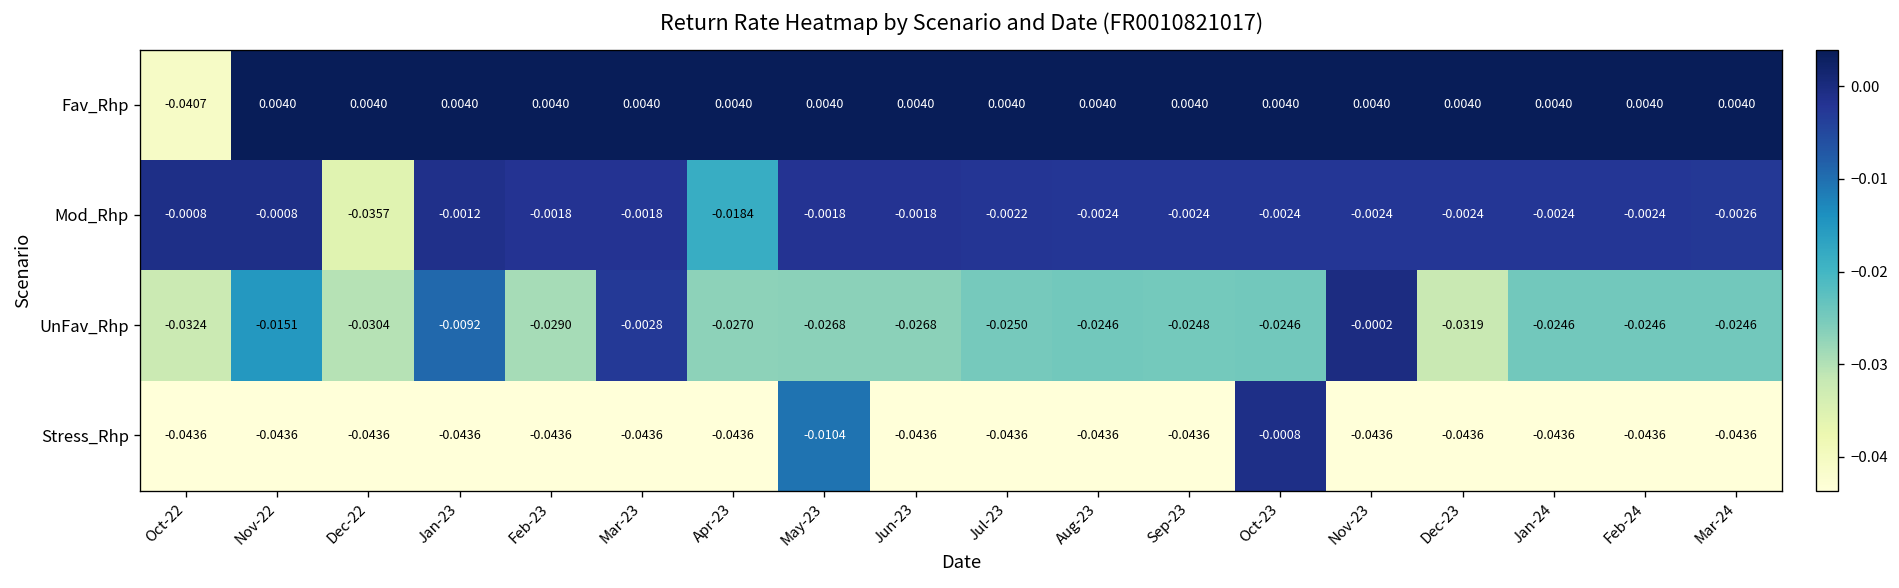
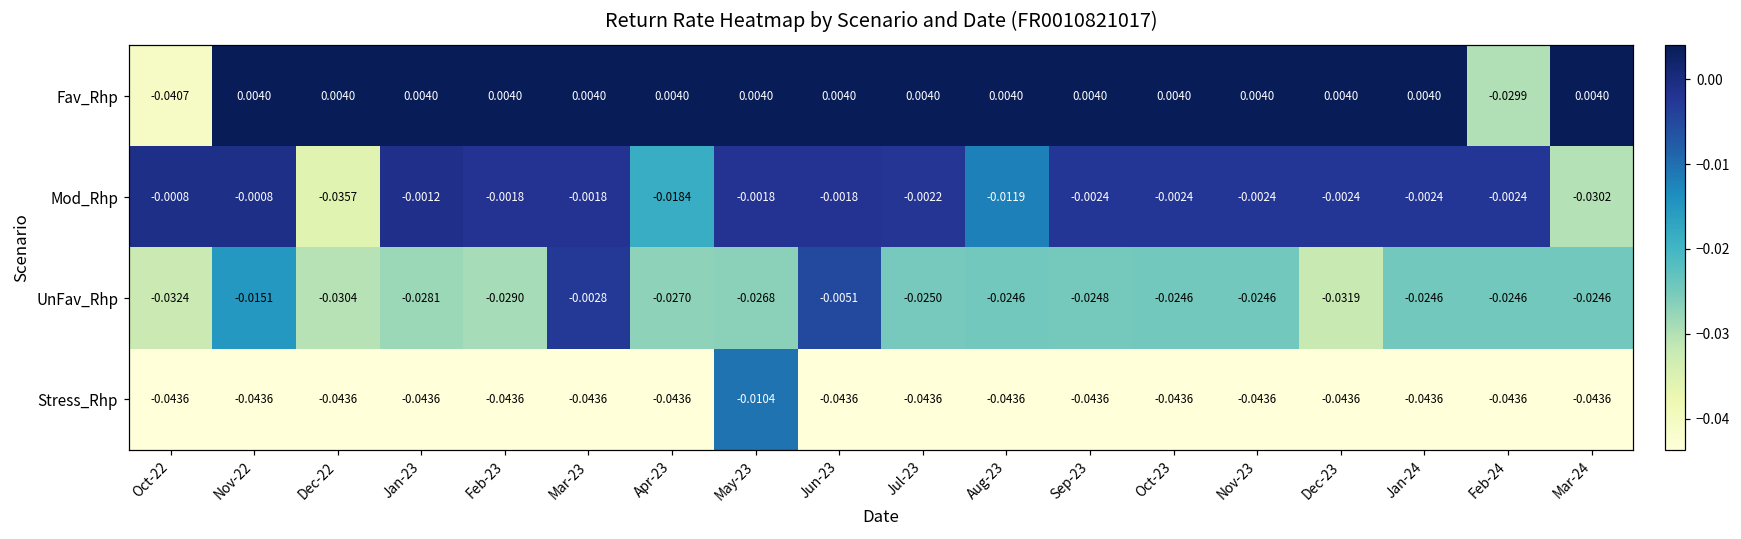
  {
    "Fav_Rhp": {
      "Oct-22": -0.0407,
      "Nov-22": 0.0040,
      "Dec-22": 0.0040,
      "Jan-23": 0.0040,
      "Feb-23": 0.0040,
      "Mar-23": 0.0040,
      "Apr-23": 0.0040,
      "May-23": 0.0040,
      "Jun-23": 0.0040,
      "Jul-23": 0.0040,
      "Aug-23": 0.0040,
      "Sep-23": 0.0040,
      "Oct-23": 0.0040,
      "Nov-23": 0.0040,
      "Dec-23": 0.0040,
      "Jan-24": 0.0040,
-     "Feb-24": 0.0040,
+     "Feb-24": -0.0299,
      "Mar-24": 0.0040
    },
    "Mod_Rhp": {
      "Oct-22": -0.0008,
      "Nov-22": -0.0008,
      "Dec-22": -0.0357,
      "Jan-23": -0.0012,
      "Feb-23": -0.0018,
      "Mar-23": -0.0018,
      "Apr-23": -0.0184,
      "May-23": -0.0018,
      "Jun-23": -0.0018,
      "Jul-23": -0.0022,
-     "Aug-23": -0.0024,
+     "Aug-23": -0.0119,
      "Sep-23": -0.0024,
      "Oct-23": -0.0024,
      "Nov-23": -0.0024,
      "Dec-23": -0.0024,
      "Jan-24": -0.0024,
      "Feb-24": -0.0024,
-     "Mar-24": -0.0026
+     "Mar-24": -0.0302
    },
    "UnFav_Rhp": {
      "Oct-22": -0.0324,
      "Nov-22": -0.0151,
      "Dec-22": -0.0304,
-     "Jan-23": -0.0092,
+     "Jan-23": -0.0281,
      "Feb-23": -0.0290,
      "Mar-23": -0.0028,
      "Apr-23": -0.0270,
      "May-23": -0.0268,
-     "Jun-23": -0.0268,
+     "Jun-23": -0.0051,
      "Jul-23": -0.0250,
      "Aug-23": -0.0246,
      "Sep-23": -0.0248,
      "Oct-23": -0.0246,
-     "Nov-23": -0.0002,
+     "Nov-23": -0.0246,
      "Dec-23": -0.0319,
      "Jan-24": -0.0246,
      "Feb-24": -0.0246,
      "Mar-24": -0.0246
    },
    "Stress_Rhp": {
      "Oct-22": -0.0436,
      "Nov-22": -0.0436,
      "Dec-22": -0.0436,
      "Jan-23": -0.0436,
      "Feb-23": -0.0436,
      "Mar-23": -0.0436,
      "Apr-23": -0.0436,
      "May-23": -0.0104,
      "Jun-23": -0.0436,
      "Jul-23": -0.0436,
      "Aug-23": -0.0436,
      "Sep-23": -0.0436,
-     "Oct-23": -0.0008,
+     "Oct-23": -0.0436,
      "Nov-23": -0.0436,
      "Dec-23": -0.0436,
      "Jan-24": -0.0436,
      "Feb-24": -0.0436,
      "Mar-24": -0.0436
    }
  }
